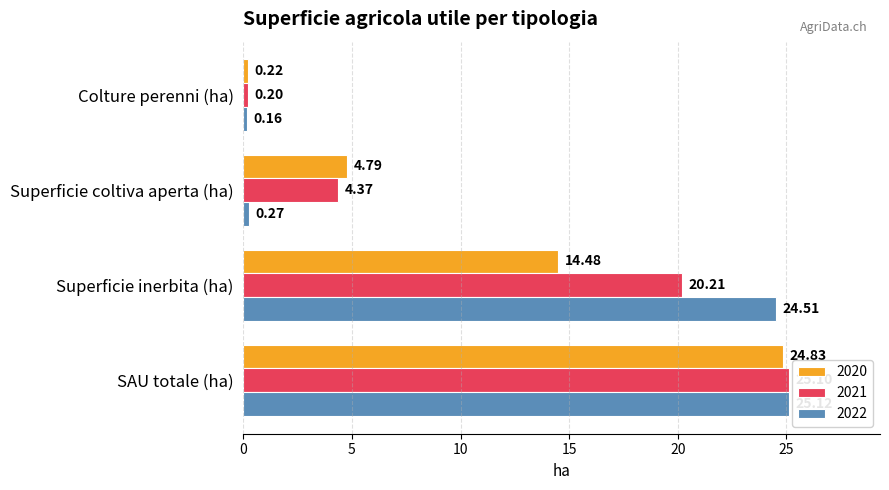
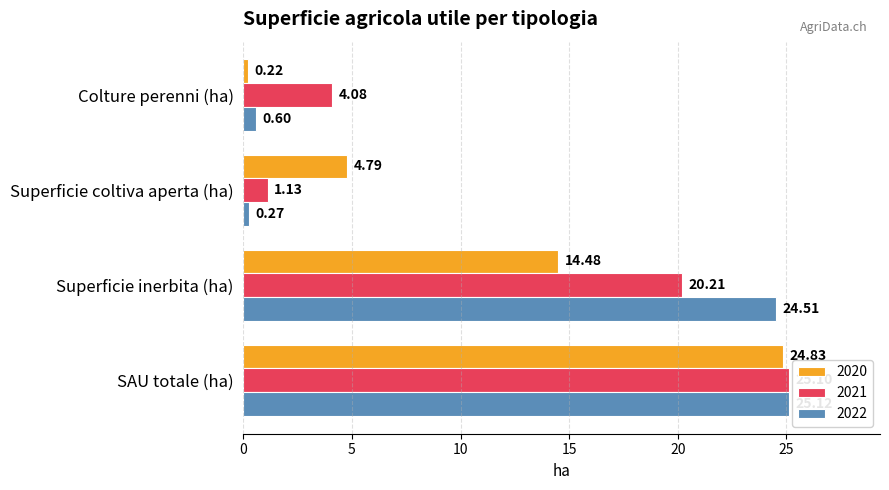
  {
    "2020": {
      "Colture perenni (ha)": 0.22,
      "Superficie coltiva aperta (ha)": 4.79,
      "Superficie inerbita (ha)": 14.48
    },
    "2021": {
-     "Colture perenni (ha)": 0.20,
-     "Superficie coltiva aperta (ha)": 4.37,
+     "Colture perenni (ha)": 4.08,
+     "Superficie coltiva aperta (ha)": 1.13,
      "Superficie inerbita (ha)": 20.21
    },
    "2022": {
-     "Colture perenni (ha)": 0.16,
+     "Colture perenni (ha)": 0.60,
      "Superficie coltiva aperta (ha)": 0.27,
      "Superficie inerbita (ha)": 24.51
    }
  }
